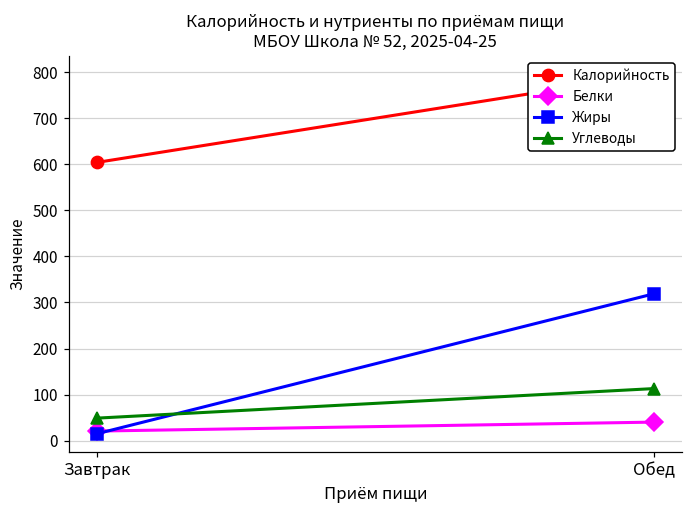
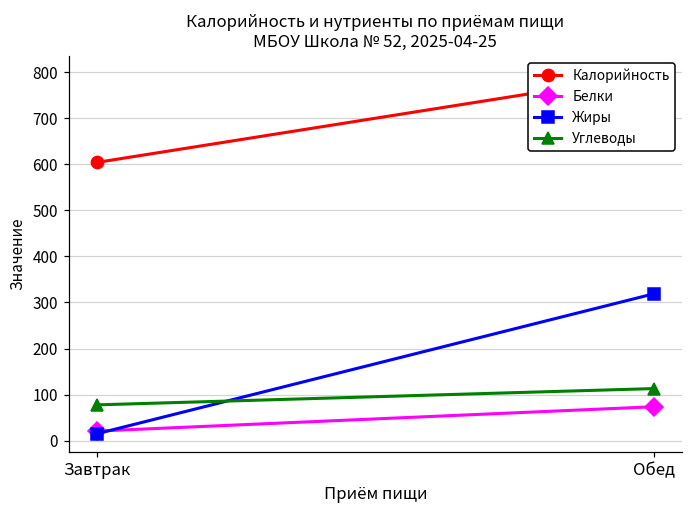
  {
    "Калорийность": {
      "Завтрак": 600
    },
    "Белки": {
-     "Обед": 40
+     "Обед": 70
    },
    "Жиры": {
      "Обед": 320
    },
    "Углеводы": {
-     "Завтрак": 50,
+     "Завтрак": 80,
      "Обед": 110
    }
  }
